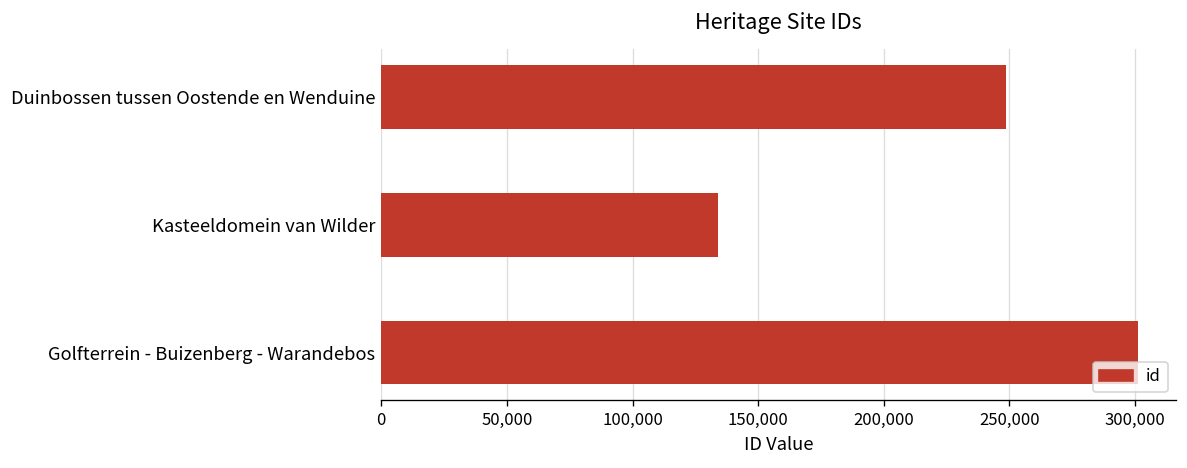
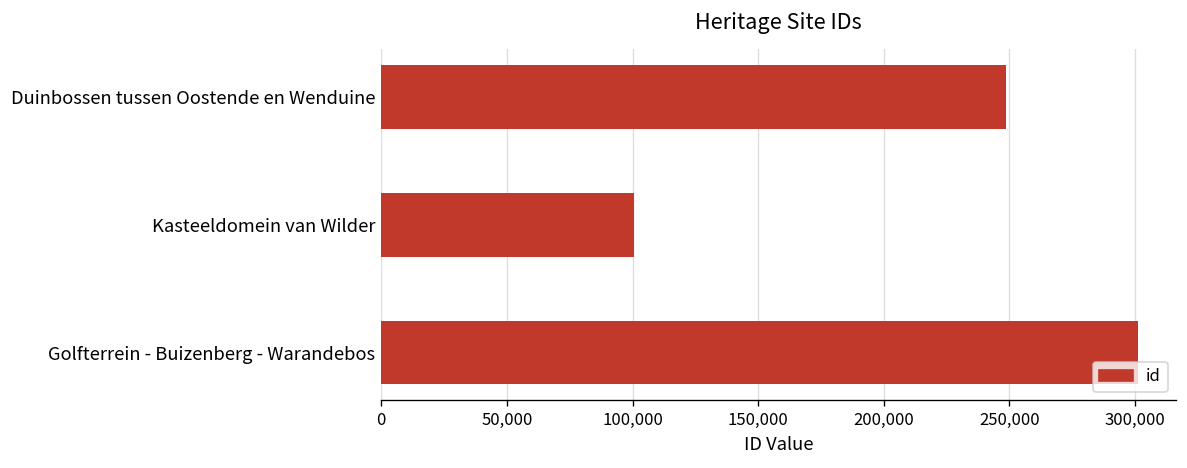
  {
    "Duinbossen tussen Oostende en Wenduine": "249,000",
-   "Kasteeldomein van Wilder": "134,000",
+   "Kasteeldomein van Wilder": "101,000",
    "Golfterrein - Buizenberg - Warandebos": "301,000"
  }
